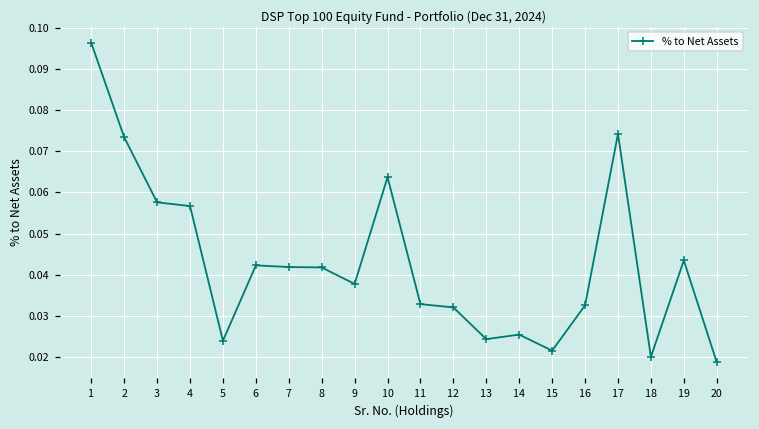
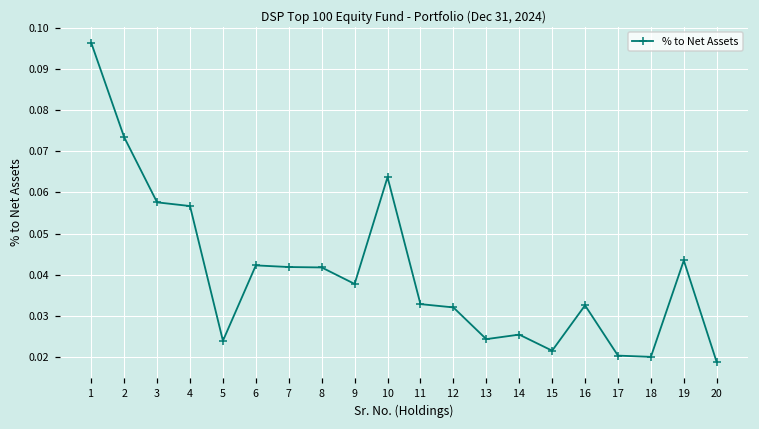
  {
    "1": 0.096,
    "2": 0.073,
    "3": 0.058,
    "4": 0.057,
    "5": 0.024,
    "6": 0.042,
    "7": 0.042,
    "8": 0.042,
    "9": 0.038,
    "10": 0.064,
    "11": 0.033,
    "12": 0.032,
    "13": 0.024,
    "14": 0.026,
    "15": 0.022,
    "16": 0.033,
-   "17": 0.074,
+   "17": 0.020,
    "18": 0.020,
    "19": 0.044,
    "20": 0.019
  }
